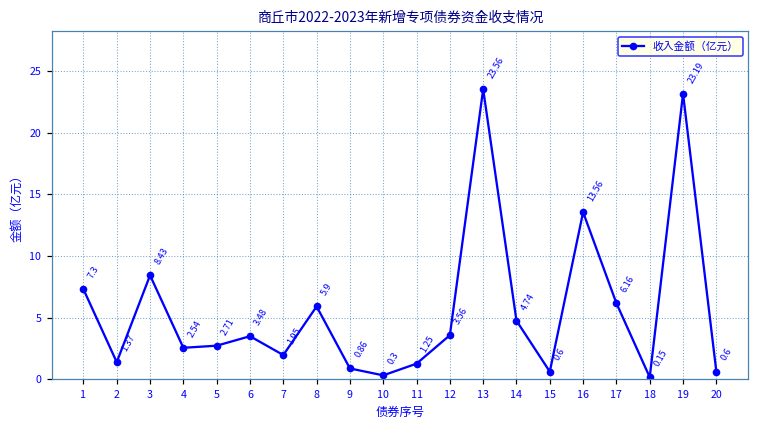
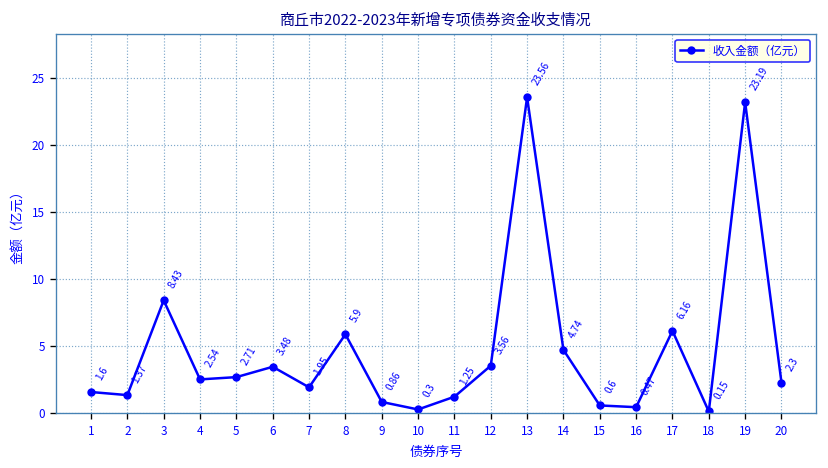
  {
-   "1": 7.3,
+   "1": 1.6,
    "2": 1.37,
    "3": 8.43,
    "4": 2.54,
    "5": 2.71,
    "6": 3.48,
    "7": 1.95,
    "8": 5.9,
    "9": 0.86,
    "10": 0.3,
    "11": 1.25,
    "12": 3.56,
    "13": 23.56,
    "14": 4.74,
    "15": 0.6,
-   "16": 13.56,
+   "16": 0.47,
    "17": 6.16,
    "18": 0.15,
    "19": 23.19,
-   "20": 0.6
+   "20": 2.3
  }
